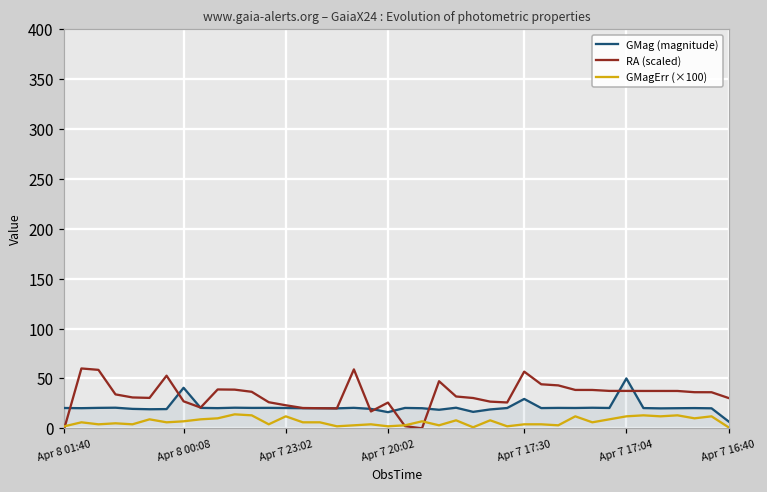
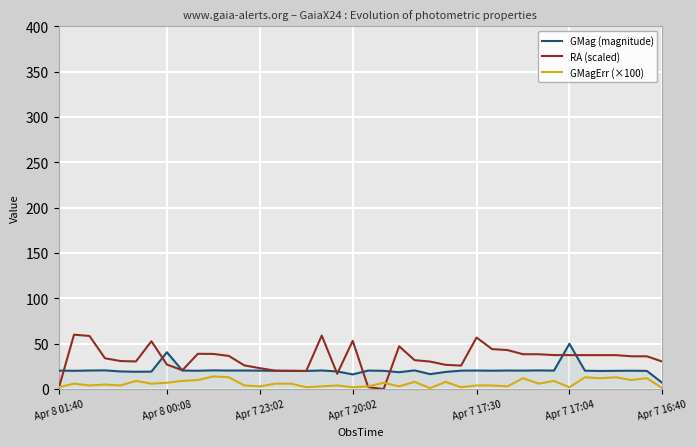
  {
    "GMag (magnitude)": {
      "Apr 8 01:40": 20,
      "Apr 8 00:08": 40,
      "Apr 7 20:02": 20,
-     "Apr 7 17:30": 30,
+     "Apr 7 17:30": 20,
      "Apr 7 17:04": 50,
      "Apr 7 16:40": 10
    },
    "RA (scaled)": {
      "Apr 8 00:08": 30,
-     "Apr 7 20:02": 30,
+     "Apr 7 20:02": 50,
      "Apr 7 17:30": 60,
      "Apr 7 17:04": 40,
      "Apr 7 16:40": 30
    },
    "GMagErr (×100)": {
      "Apr 8 00:08": 10,
-     "Apr 7 23:02": 10,
+     "Apr 7 23:02": 0,
      "Apr 7 20:02": 0,
      "Apr 7 17:30": 0,
-     "Apr 7 17:04": 10,
+     "Apr 7 17:04": 0,
      "Apr 7 16:40": 0
    }
  }
